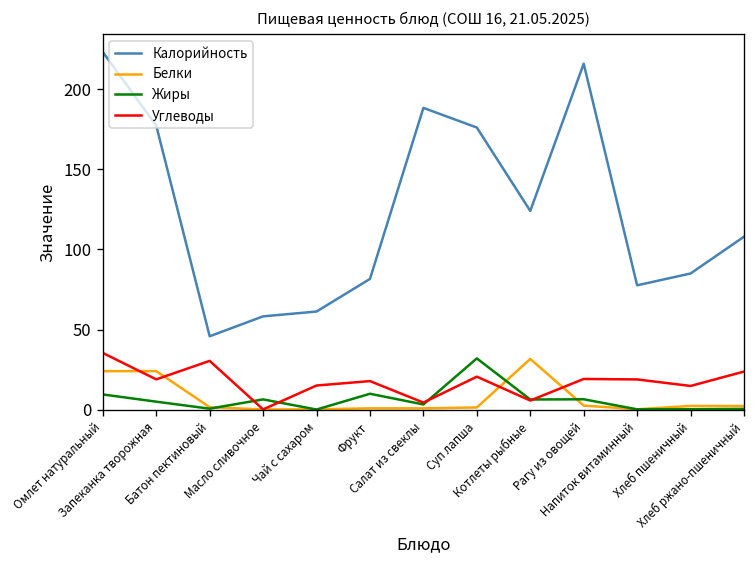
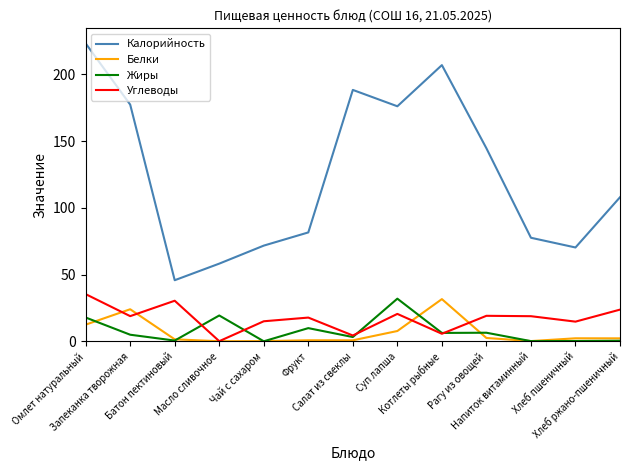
  {
    "Калорийность": {
      "Омлет натуральный": 223,
      "Запеканка творожная": 177,
      "Батон пектиновый": 46,
      "Масло сливочное": 58,
-     "Чай с сахаром": 61,
+     "Чай с сахаром": 72,
      "Фрукт": 82,
      "Салат из свеклы": 188,
      "Суп лапша": 176,
-     "Котлеты рыбные": 124,
-     "Рагу из овощей": 216,
+     "Котлеты рыбные": 207,
+     "Рагу из овощей": 145,
      "Напиток витаминный": 78,
-     "Хлеб пшеничный": 85,
+     "Хлеб пшеничный": 70,
      "Хлеб ржано-пшеничный": 108
    },
    "Белки": {
-     "Омлет натуральный": 24,
+     "Омлет натуральный": 13,
      "Запеканка творожная": 24,
      "Фрукт": 1,
      "Салат из свеклы": 1,
-     "Суп лапша": 1,
+     "Суп лапша": 8,
      "Котлеты рыбные": 32,
      "Рагу из овощей": 3,
      "Хлеб пшеничный": 2
    },
    "Жиры": {
-     "Омлет натуральный": 9,
+     "Омлет натуральный": 18,
      "Запеканка творожная": 5,
-     "Масло сливочное": 6,
+     "Масло сливочное": 19,
      "Фрукт": 10,
      "Суп лапша": 32,
      "Рагу из овощей": 6,
      "Хлеб пшеничный": 0
    },
    "Углеводы": {
      "Омлет натуральный": 35,
      "Запеканка творожная": 19,
      "Батон пектиновый": 30,
      "Чай с сахаром": 15,
      "Фрукт": 18,
      "Суп лапша": 21,
      "Рагу из овощей": 19,
      "Напиток витаминный": 19,
      "Хлеб пшеничный": 15,
      "Хлеб ржано-пшеничный": 24
    }
  }
